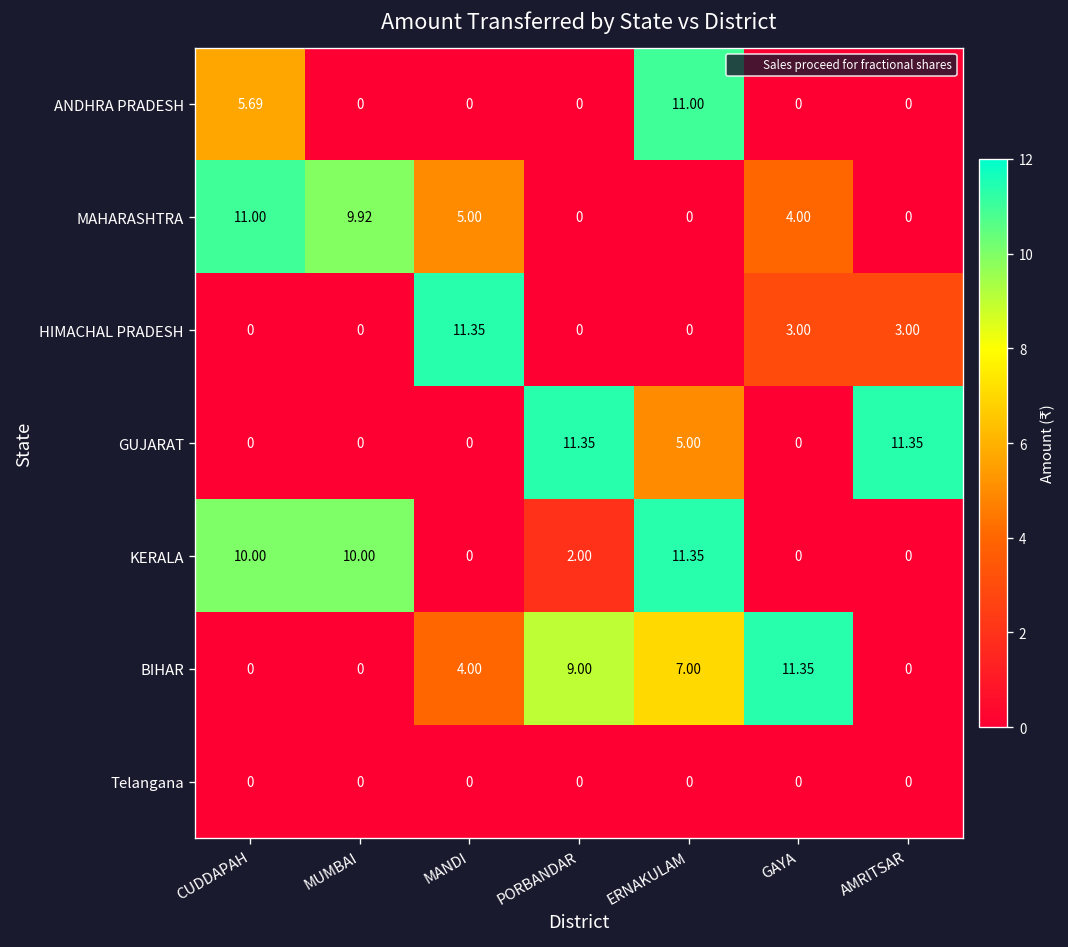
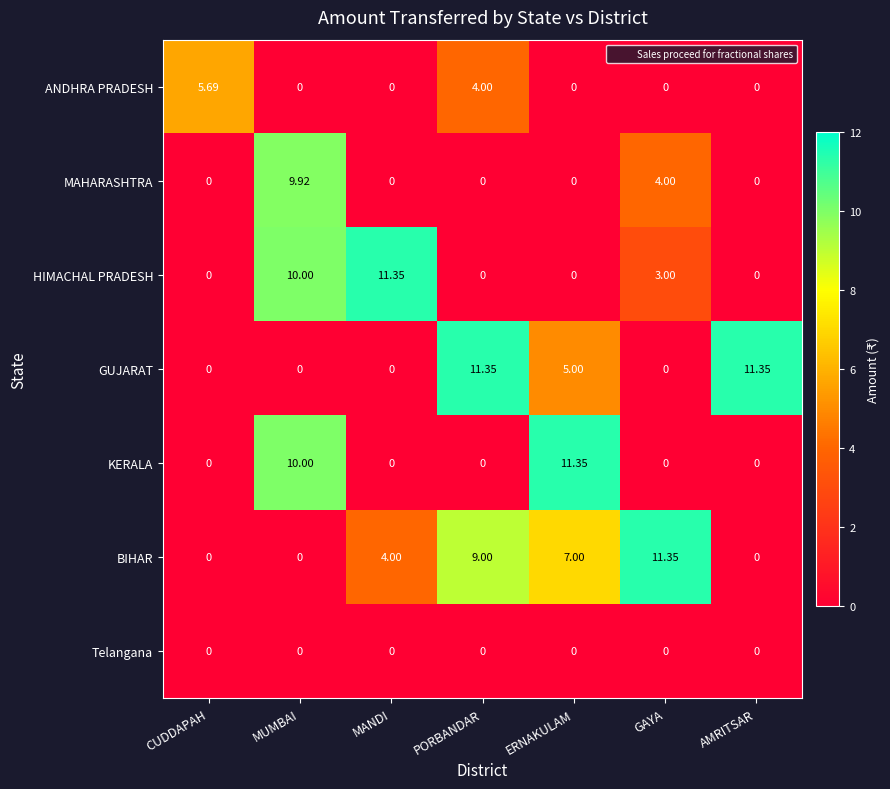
  {
    "ANDHRA PRADESH": {
      "CUDDAPAH": 5.69,
      "MUMBAI": 0,
      "MANDI": 0,
-     "PORBANDAR": 0,
-     "ERNAKULAM": 11.00,
+     "PORBANDAR": 4.00,
+     "ERNAKULAM": 0,
      "GAYA": 0,
      "AMRITSAR": 0
    },
    "MAHARASHTRA": {
-     "CUDDAPAH": 11.00,
+     "CUDDAPAH": 0,
      "MUMBAI": 9.92,
-     "MANDI": 5.00,
+     "MANDI": 0,
      "PORBANDAR": 0,
      "ERNAKULAM": 0,
      "GAYA": 4.00,
      "AMRITSAR": 0
    },
    "HIMACHAL PRADESH": {
      "CUDDAPAH": 0,
-     "MUMBAI": 0,
+     "MUMBAI": 10.00,
      "MANDI": 11.35,
      "PORBANDAR": 0,
      "ERNAKULAM": 0,
      "GAYA": 3.00,
-     "AMRITSAR": 3.00
+     "AMRITSAR": 0
    },
    "GUJARAT": {
      "CUDDAPAH": 0,
      "MUMBAI": 0,
      "MANDI": 0,
      "PORBANDAR": 11.35,
      "ERNAKULAM": 5.00,
      "GAYA": 0,
      "AMRITSAR": 11.35
    },
    "KERALA": {
-     "CUDDAPAH": 10.00,
+     "CUDDAPAH": 0,
      "MUMBAI": 10.00,
      "MANDI": 0,
-     "PORBANDAR": 2.00,
+     "PORBANDAR": 0,
      "ERNAKULAM": 11.35,
      "GAYA": 0,
      "AMRITSAR": 0
    },
    "BIHAR": {
      "CUDDAPAH": 0,
      "MUMBAI": 0,
      "MANDI": 4.00,
      "PORBANDAR": 9.00,
      "ERNAKULAM": 7.00,
      "GAYA": 11.35,
      "AMRITSAR": 0
    },
    "Telangana": {
      "CUDDAPAH": 0,
      "MUMBAI": 0,
      "MANDI": 0,
      "PORBANDAR": 0,
      "ERNAKULAM": 0,
      "GAYA": 0,
      "AMRITSAR": 0
    }
  }
